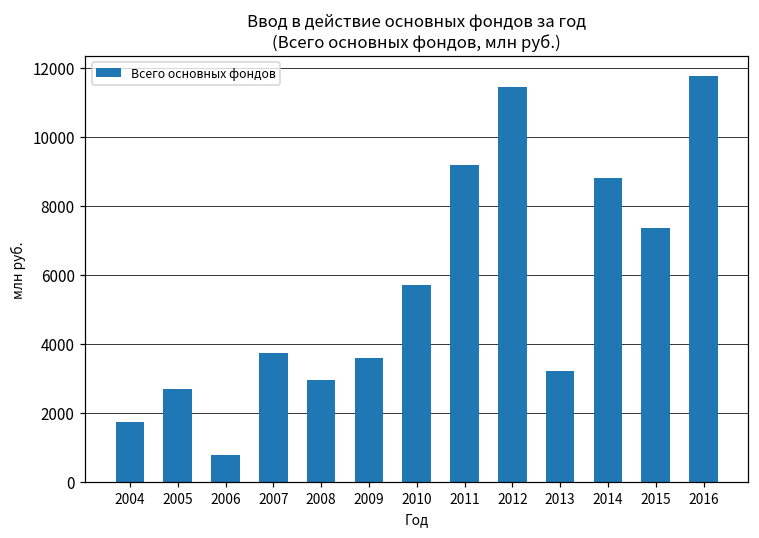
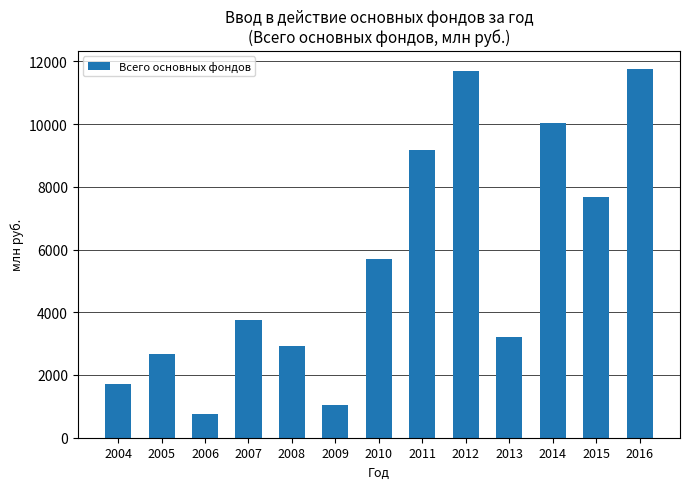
  {
    "2004": 1700,
    "2005": 2700,
    "2006": 800,
    "2007": 3700,
    "2008": 2900,
-   "2009": 3600,
+   "2009": 1000,
    "2010": 5700,
    "2011": 9200,
-   "2012": 11400,
+   "2012": 11700,
    "2013": 3200,
-   "2014": 8800,
-   "2015": 7300,
+   "2014": 10000,
+   "2015": 7700,
    "2016": 11700
  }
